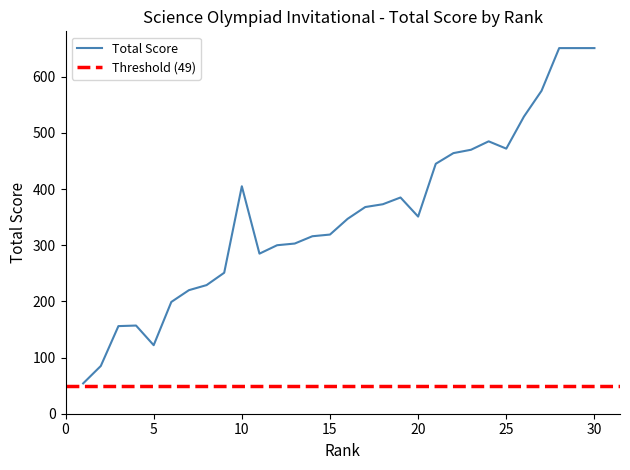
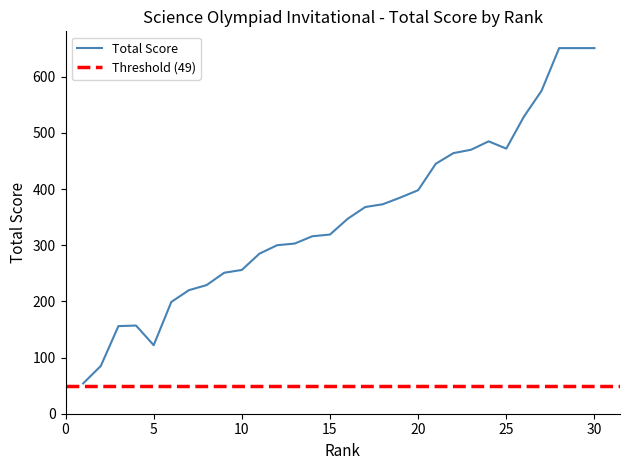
  {
    "5": 120,
-   "10": 410,
+   "10": 260,
    "15": 320,
-   "20": 350,
+   "20": 400,
    "25": 470,
    "30": 650
  }
